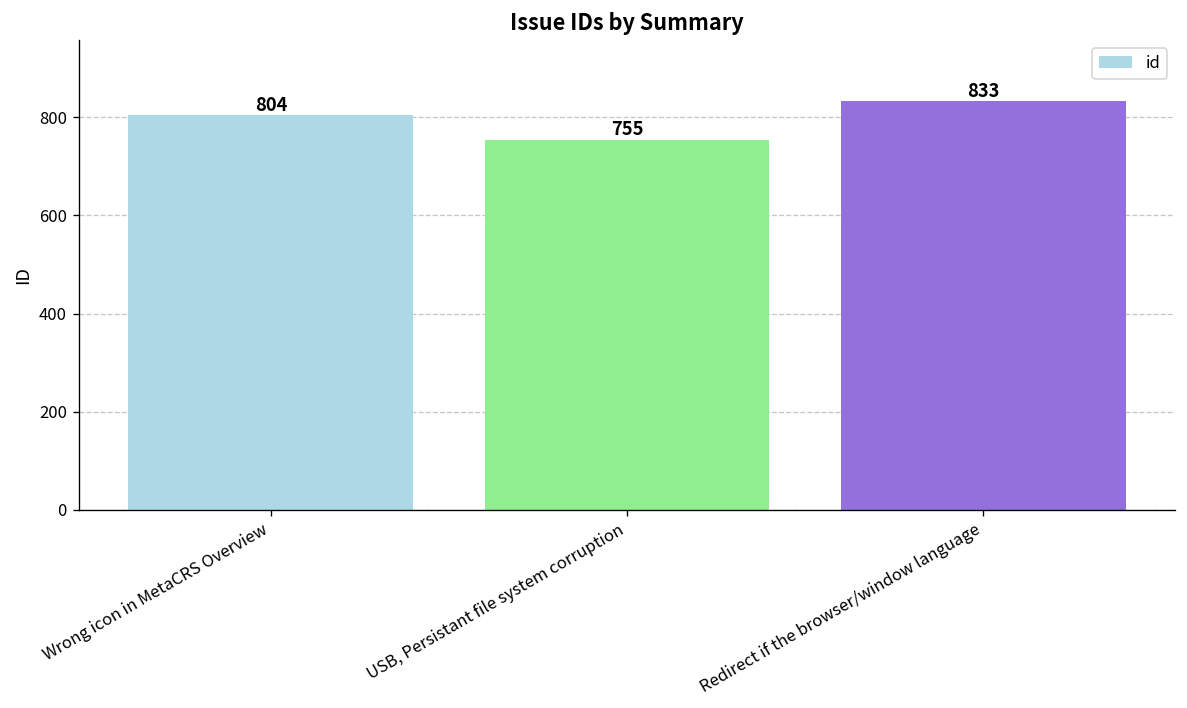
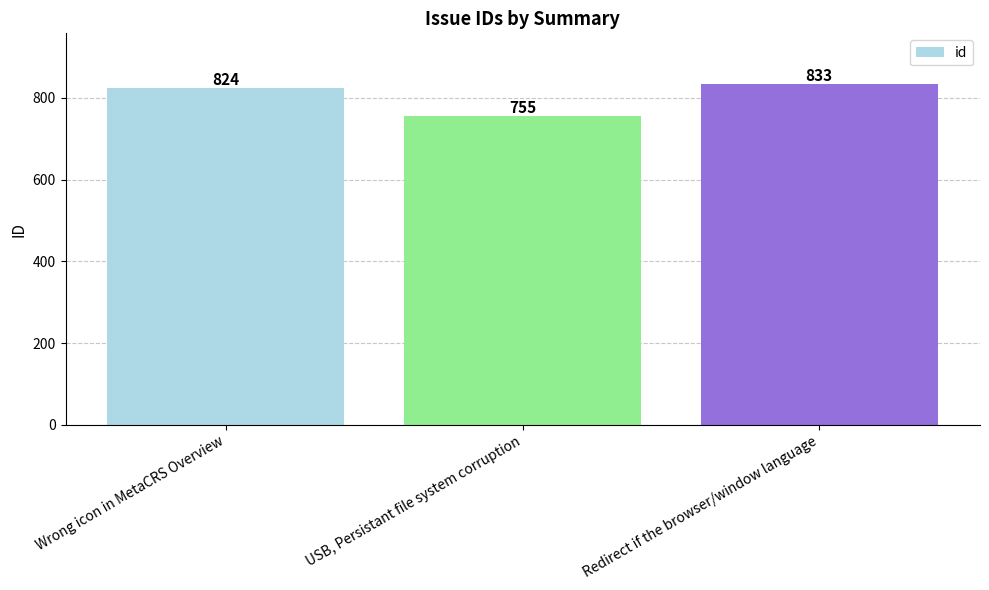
  {
-   "Wrong icon in MetaCRS Overview": 804,
+   "Wrong icon in MetaCRS Overview": 824,
    "USB, Persistant file system corruption": 755,
    "Redirect if the browser/window language": 833
  }
